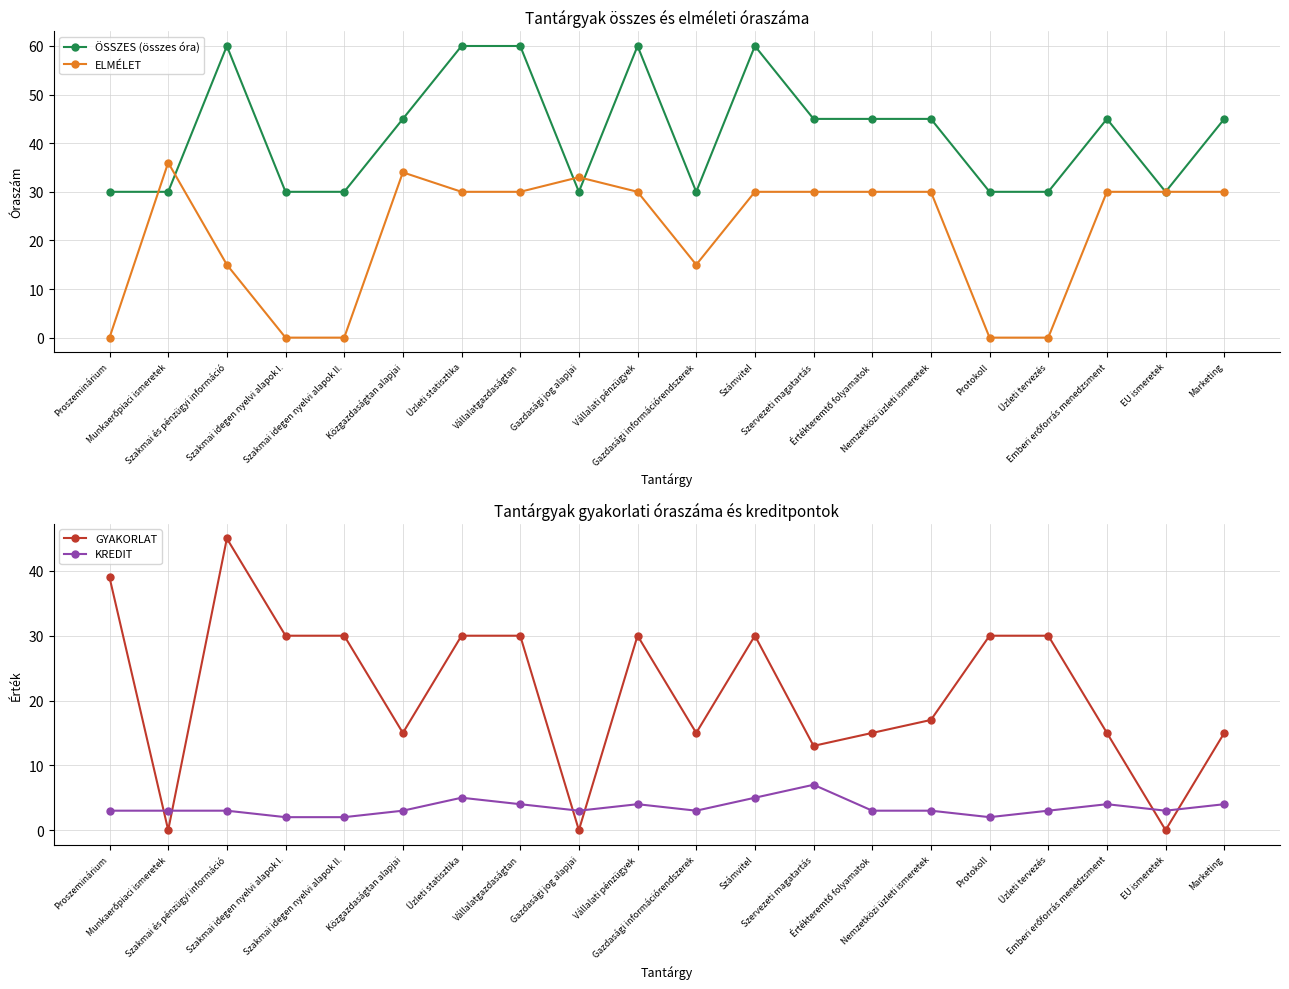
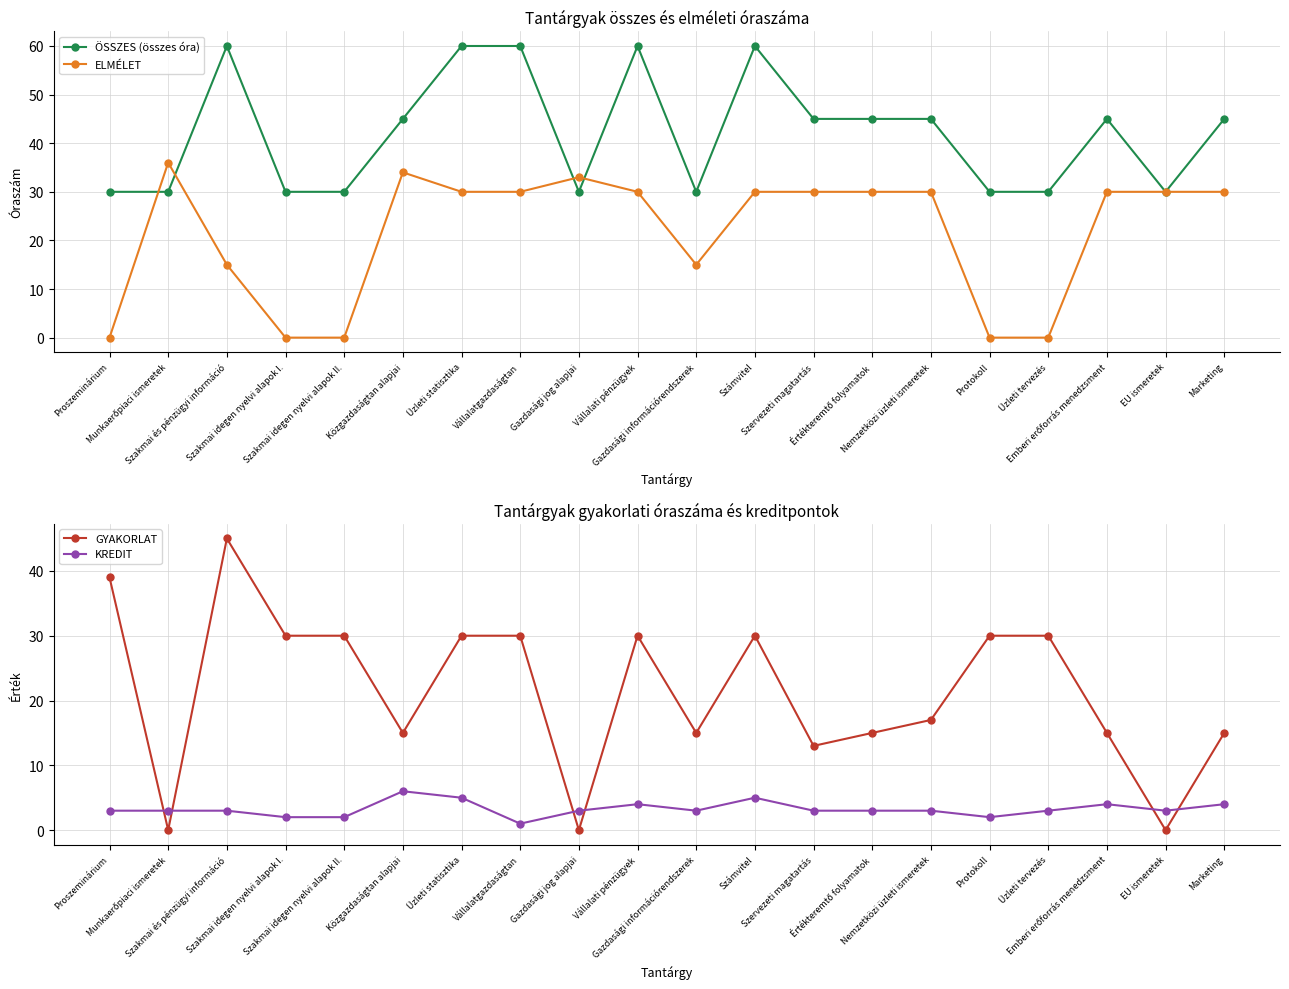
  {
    "Tantárgyak összes és elméleti óraszáma": {
      "ÖSSZES (összes óra)": {
        "Proszeminárium": 30,
        "Munkaerőpiaci ismeretek": 30,
        "Szakmai és pénzügyi információ": 60,
        "Szakmai idegen nyelvi alapok I.": 30,
        "Szakmai idegen nyelvi alapok II.": 30,
        "Közgazdaságtan alapjai": 45,
        "Üzleti statisztika": 60,
        "Vállalatgazdaságtan": 60,
        "Gazdasági jog alapjai": 30,
        "Vállalati pénzügyek": 60,
        "Gazdasági információrendszerek": 30,
        "Számvitel": 60,
        "Szervezeti magatartás": 45,
        "Értékteremtő folyamatok": 45,
        "Nemzetközi üzleti ismeretek": 45,
        "Protokoll": 30,
        "Üzleti tervezés": 30,
        "Emberi erőforrás menedzsment": 45,
        "Marketing": 45
      },
      "ELMÉLET": {
        "Proszeminárium": 0,
        "Munkaerőpiaci ismeretek": 36,
        "Szakmai és pénzügyi információ": 15,
        "Szakmai idegen nyelvi alapok I.": 0,
        "Szakmai idegen nyelvi alapok II.": 0,
        "Közgazdaságtan alapjai": 34,
        "Üzleti statisztika": 30,
        "Vállalatgazdaságtan": 30,
        "Gazdasági jog alapjai": 33,
        "Vállalati pénzügyek": 30,
        "Gazdasági információrendszerek": 15,
        "Számvitel": 30,
        "Szervezeti magatartás": 30,
        "Értékteremtő folyamatok": 30,
        "Nemzetközi üzleti ismeretek": 30,
        "Protokoll": 0,
        "Üzleti tervezés": 0,
        "Emberi erőforrás menedzsment": 30,
        "Marketing": 30
      }
    },
    "Tantárgyak gyakorlati óraszáma és kreditpontok": {
      "GYAKORLAT": {
        "Proszeminárium": 39,
        "Munkaerőpiaci ismeretek": 0,
        "Szakmai és pénzügyi információ": 45,
        "Szakmai idegen nyelvi alapok I.": 30,
        "Szakmai idegen nyelvi alapok II.": 30,
        "Közgazdaságtan alapjai": 15,
        "Üzleti statisztika": 30,
        "Vállalatgazdaságtan": 30,
        "Gazdasági jog alapjai": 0,
        "Vállalati pénzügyek": 30,
        "Gazdasági információrendszerek": 15,
        "Számvitel": 30,
        "Szervezeti magatartás": 13,
        "Értékteremtő folyamatok": 15,
        "Nemzetközi üzleti ismeretek": 17,
        "Protokoll": 30,
        "Üzleti tervezés": 30,
        "Emberi erőforrás menedzsment": 15,
        "EU ismeretek": 0,
        "Marketing": 15
      },
      "KREDIT": {
        "Proszeminárium": 3,
        "Munkaerőpiaci ismeretek": 3,
        "Szakmai és pénzügyi információ": 3,
        "Szakmai idegen nyelvi alapok I.": 2,
        "Szakmai idegen nyelvi alapok II.": 2,
-       "Közgazdaságtan alapjai": 3,
+       "Közgazdaságtan alapjai": 6,
        "Üzleti statisztika": 5,
-       "Vállalatgazdaságtan": 4,
+       "Vállalatgazdaságtan": 1,
        "Gazdasági jog alapjai": 3,
        "Vállalati pénzügyek": 4,
        "Gazdasági információrendszerek": 3,
        "Számvitel": 5,
-       "Szervezeti magatartás": 7,
+       "Szervezeti magatartás": 3,
        "Értékteremtő folyamatok": 3,
        "Nemzetközi üzleti ismeretek": 3,
        "Protokoll": 2,
        "Üzleti tervezés": 3,
        "Emberi erőforrás menedzsment": 4,
        "EU ismeretek": 3,
        "Marketing": 4
      }
    }
  }
